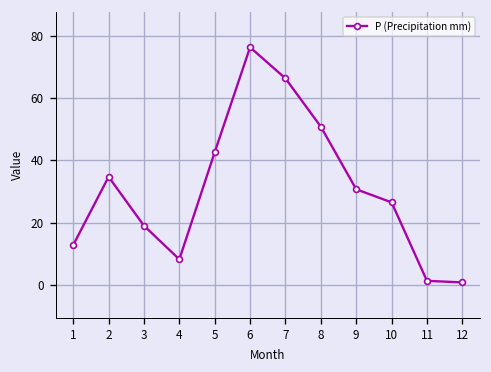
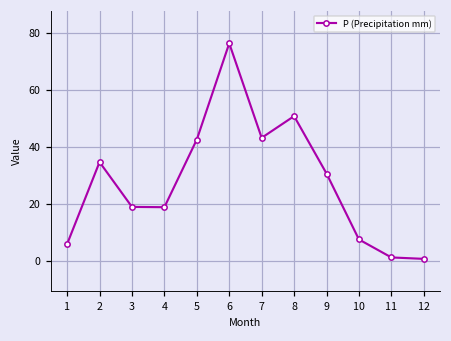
  {
-   "1": 13,
+   "1": 6,
    "2": 35,
    "3": 19,
-   "4": 8,
+   "4": 19,
    "5": 43,
    "6": 76,
-   "7": 66,
+   "7": 43,
    "8": 51,
    "9": 31,
-   "10": 27,
+   "10": 8,
    "11": 1,
    "12": 1
  }
